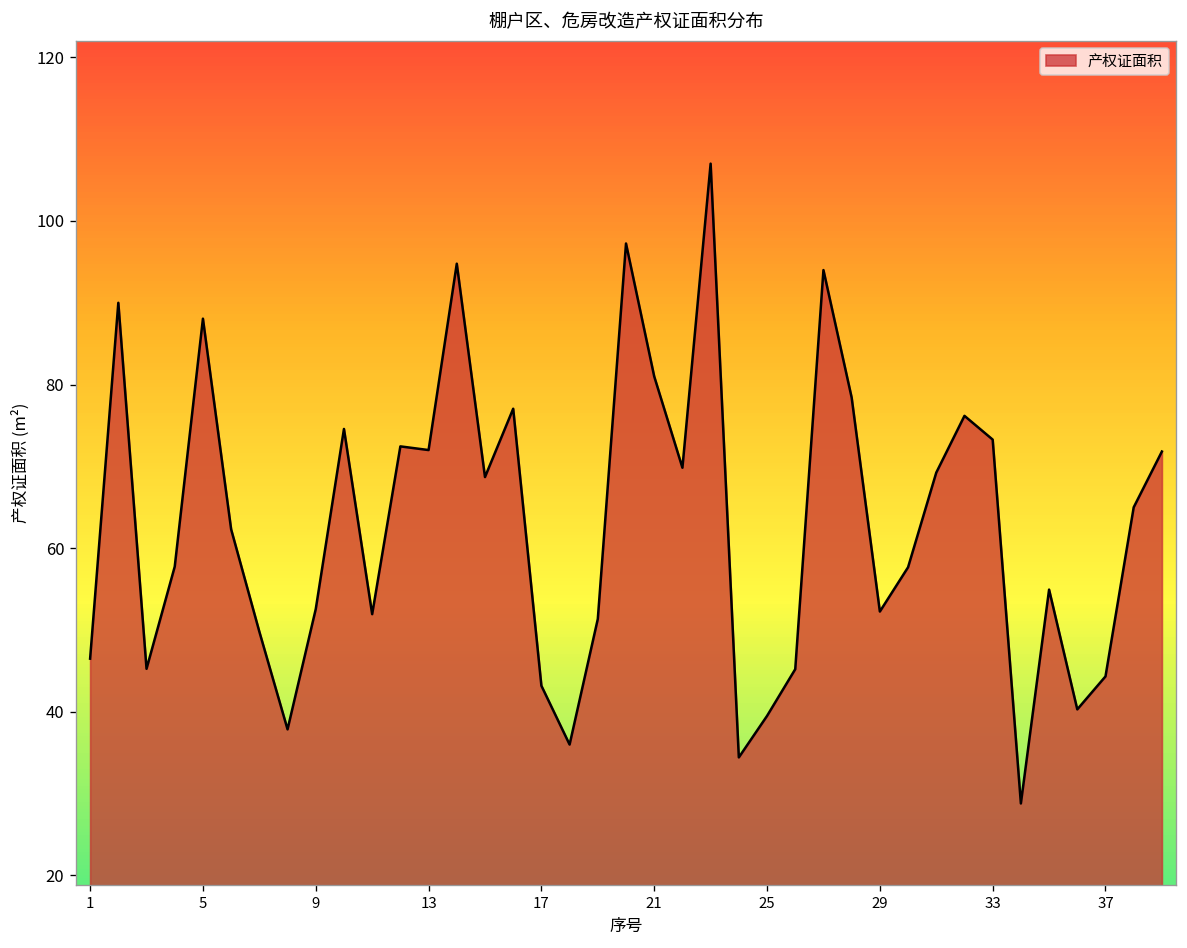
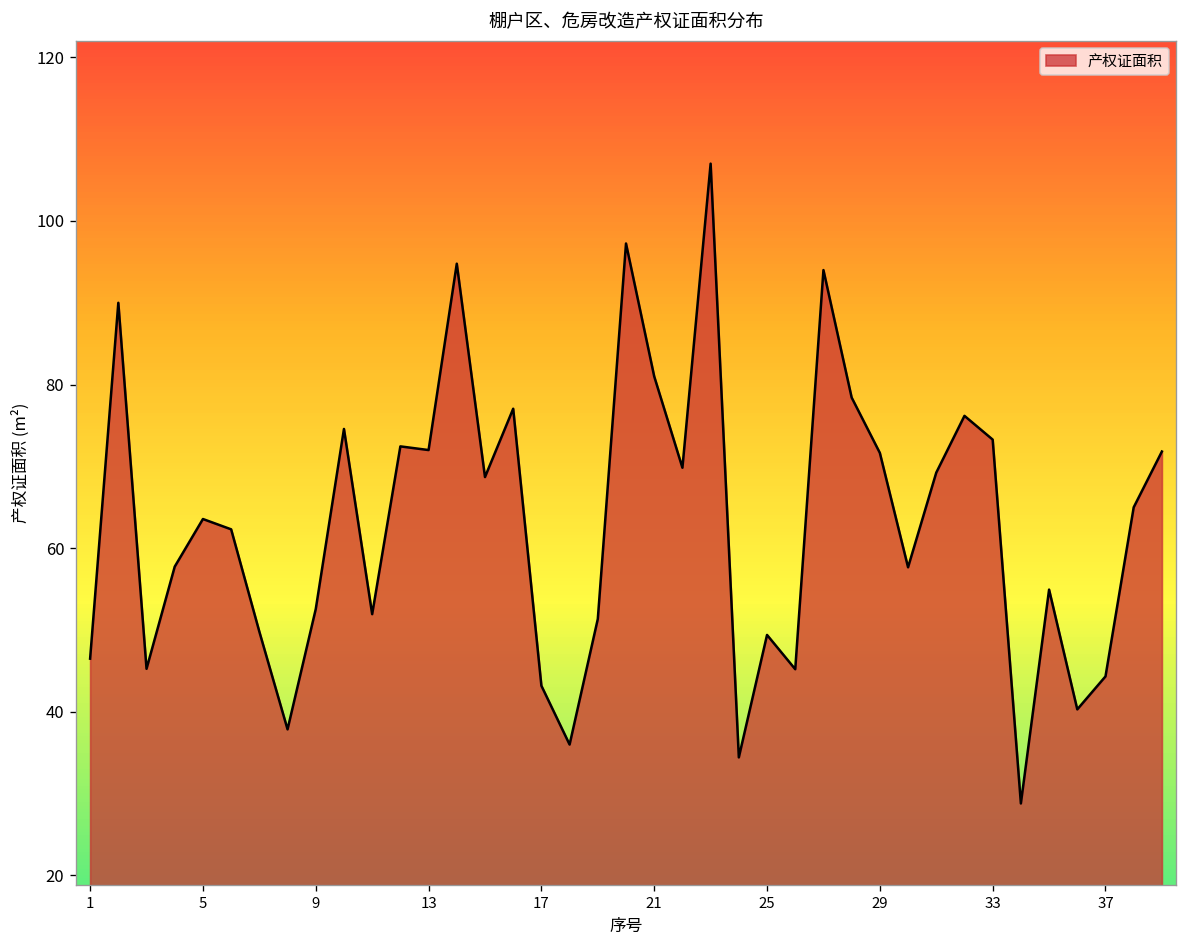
  {
    "1": 47,
-   "5": 88,
+   "5": 64,
    "9": 53,
    "13": 72,
    "17": 43,
    "21": 81,
-   "25": 40,
-   "29": 52,
+   "25": 49,
+   "29": 72,
    "33": 73,
    "37": 44
  }
